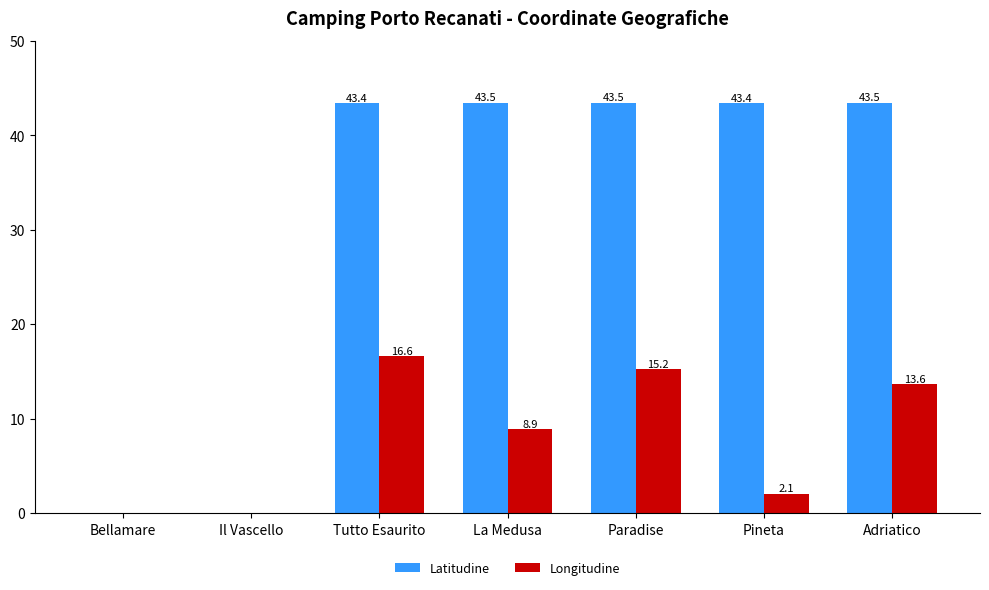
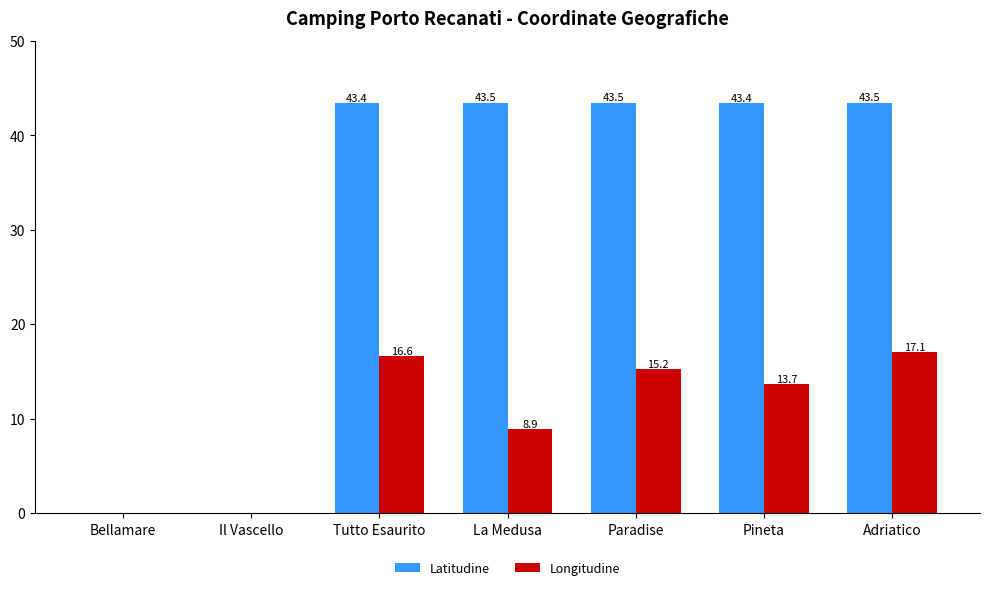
  {
    "Latitudine": {
      "Tutto Esaurito": 43.4,
      "La Medusa": 43.5,
      "Paradise": 43.5,
      "Pineta": 43.4,
      "Adriatico": 43.5
    },
    "Longitudine": {
      "Tutto Esaurito": 16.6,
      "La Medusa": 8.9,
      "Paradise": 15.2,
-     "Pineta": 2.1,
-     "Adriatico": 13.6
+     "Pineta": 13.7,
+     "Adriatico": 17.1
    }
  }
